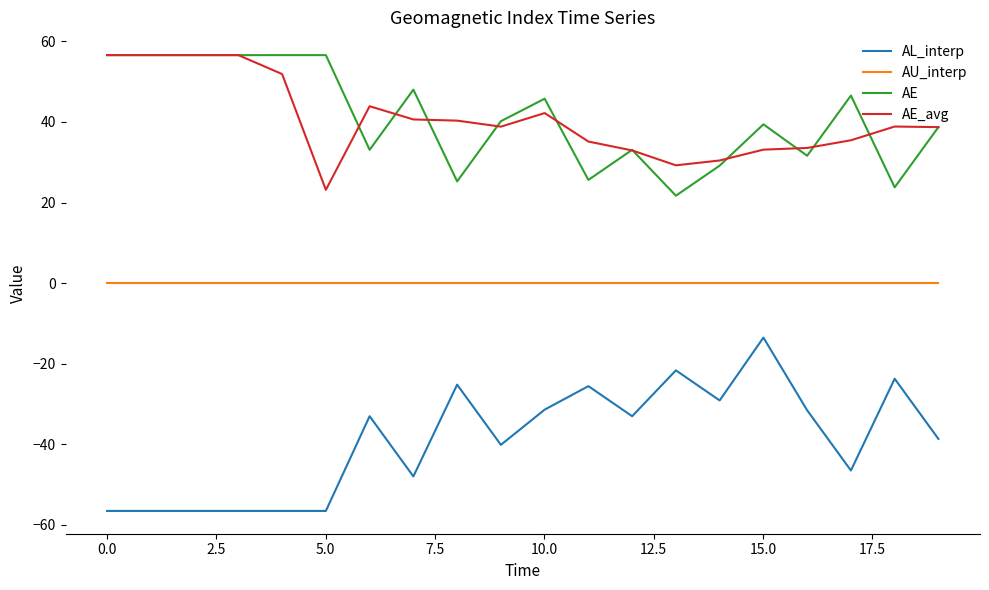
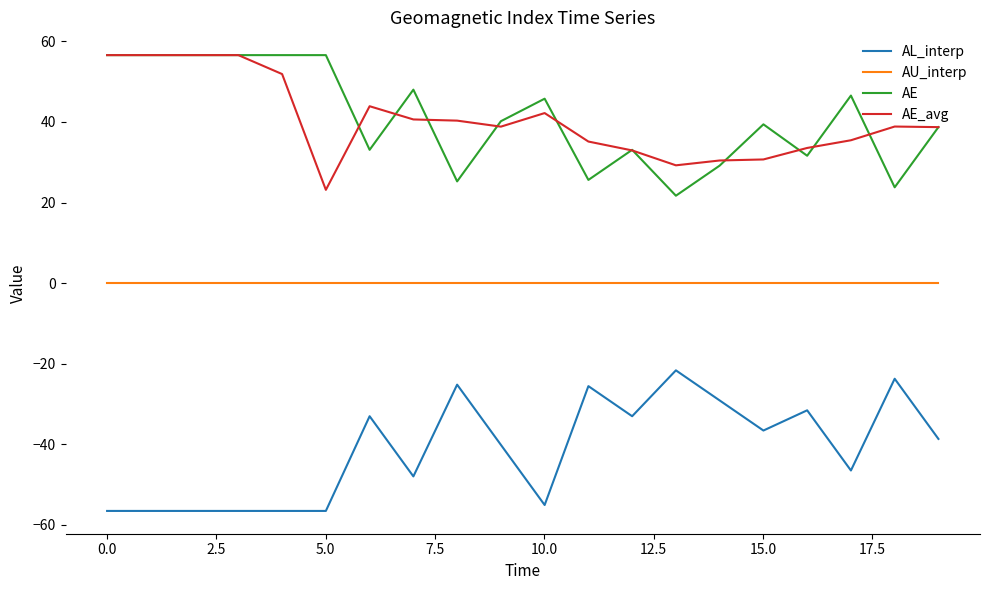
  {
    "AL_interp": {
      "0.0": -57,
      "5.0": -57,
-     "10.0": -31,
-     "15.0": -14
+     "10.0": -55,
+     "15.0": -37
    },
    "AU_interp": {
      "0.0": 0,
      "5.0": 0,
      "10.0": 0,
      "15.0": 0
    },
    "AE": {
      "5.0": 57,
      "10.0": 46,
      "15.0": 39
    },
    "AE_avg": {
      "5.0": 23,
      "10.0": 42,
-     "15.0": 33
+     "15.0": 31
    }
  }
